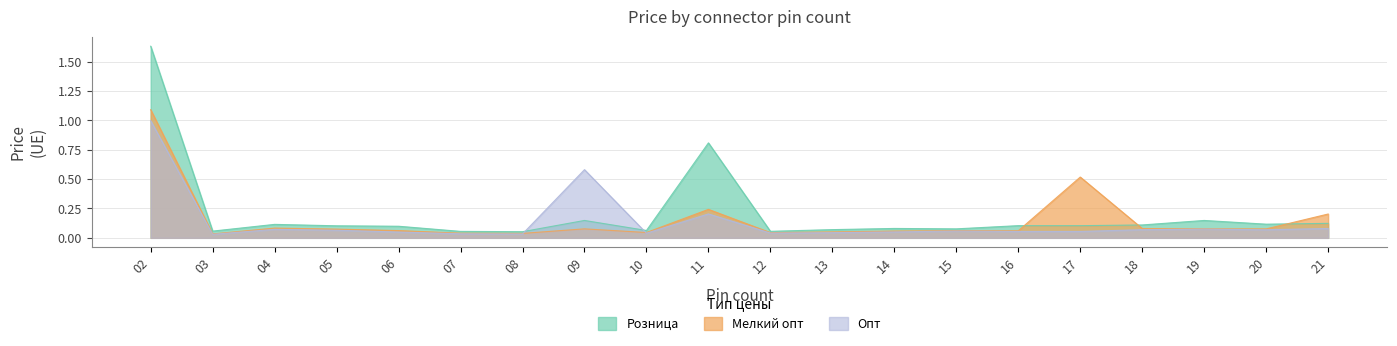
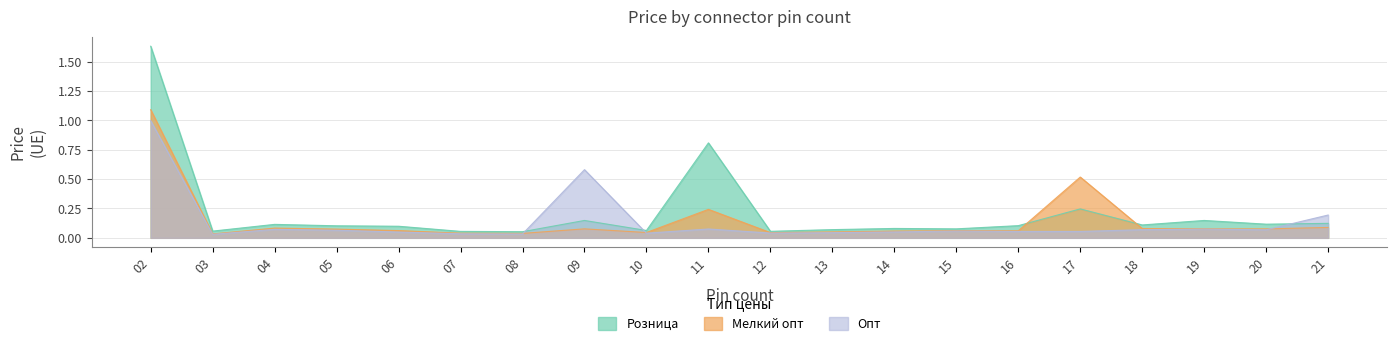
  {
    "Розница": {
      "02": 1.63,
      "03": 0.06,
      "04": 0.11,
      "05": 0.10,
      "06": 0.10,
      "09": 0.15,
      "11": 0.81,
      "14": 0.08,
      "16": 0.10,
-     "17": 0.10,
+     "17": 0.25,
      "18": 0.11,
      "19": 0.15,
      "20": 0.12,
      "21": 0.12
    },
    "Мелкий опт": {
      "02": 1.09,
      "09": 0.08,
      "11": 0.24,
      "17": 0.52,
-     "21": 0.20
+     "21": 0.09
    },
    "Опт": {
      "02": 1.00,
      "09": 0.58,
-     "11": 0.20,
+     "11": 0.08,
      "17": 0.05,
-     "21": 0.08
+     "21": 0.19
    }
  }
